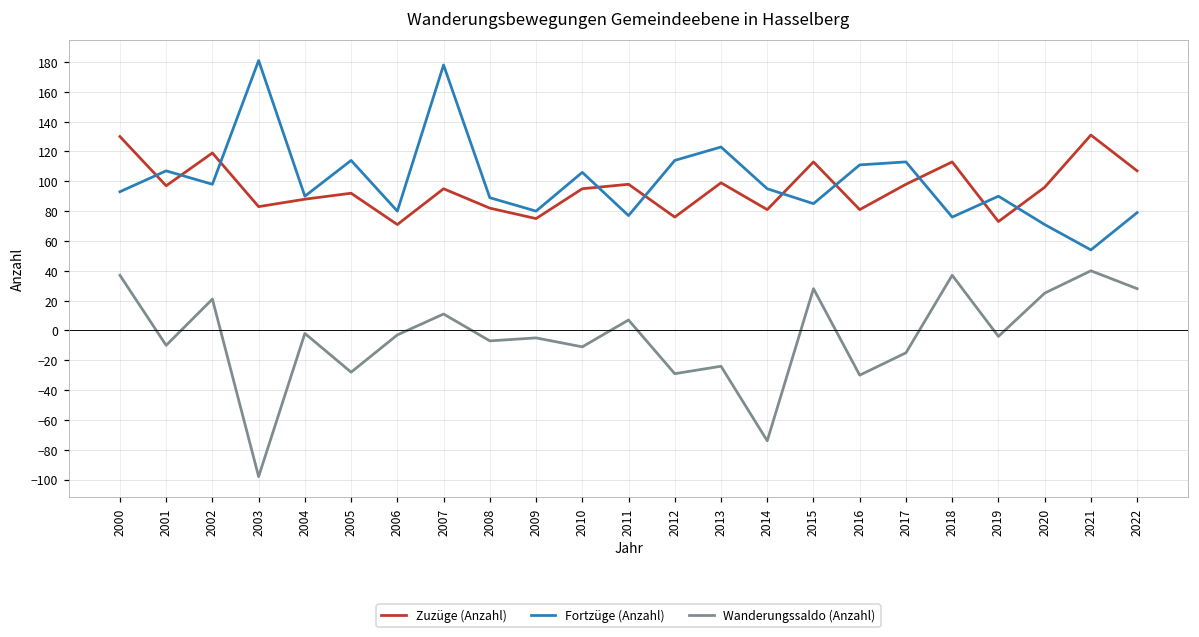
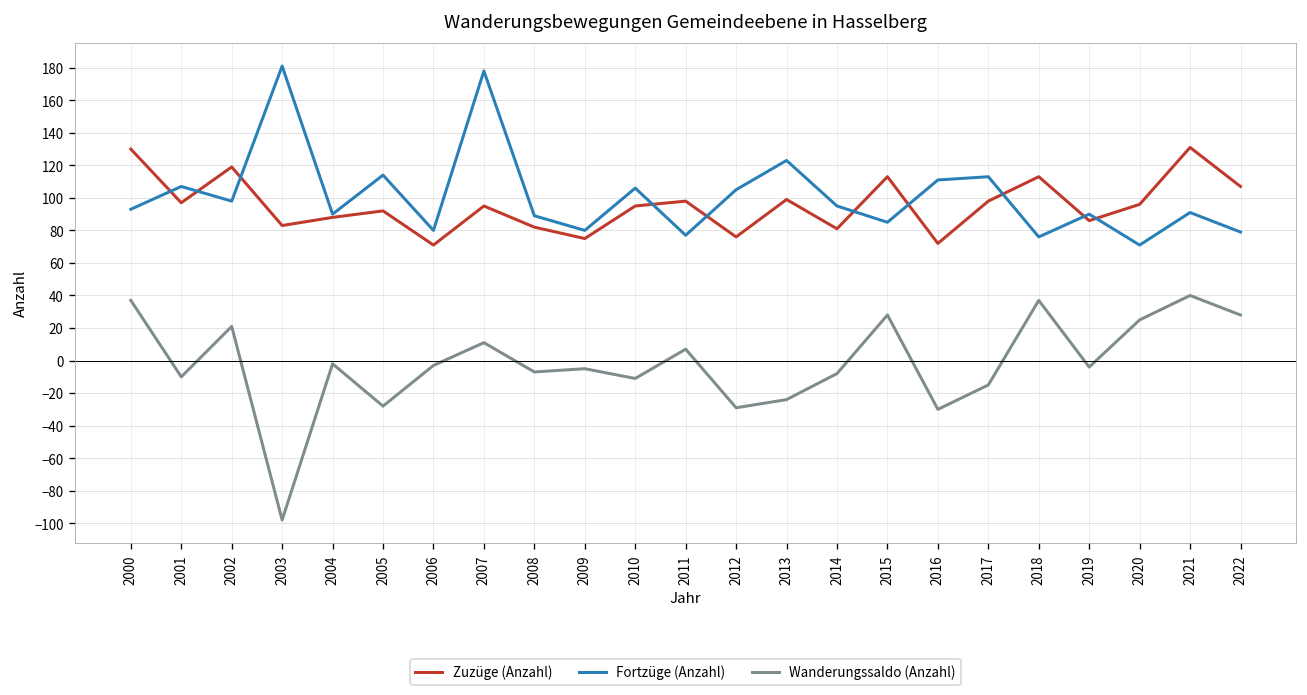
  {
    "Zuzüge (Anzahl)": {
      "2000": 130,
      "2001": 97,
      "2002": 119,
      "2003": 83,
      "2004": 88,
      "2005": 92,
      "2006": 71,
      "2007": 95,
      "2008": 82,
      "2009": 75,
      "2010": 95,
      "2011": 98,
      "2012": 76,
      "2013": 99,
      "2014": 81,
      "2015": 113,
-     "2016": 81,
+     "2016": 72,
      "2017": 98,
      "2018": 113,
-     "2019": 73,
+     "2019": 86,
      "2020": 96,
      "2021": 131,
      "2022": 107
    },
    "Fortzüge (Anzahl)": {
      "2000": 93,
      "2001": 107,
      "2002": 98,
      "2003": 181,
      "2004": 90,
      "2005": 114,
      "2006": 80,
      "2007": 178,
      "2008": 89,
      "2009": 80,
      "2010": 106,
      "2011": 77,
-     "2012": 114,
+     "2012": 105,
      "2013": 123,
      "2014": 95,
      "2015": 85,
      "2016": 111,
      "2017": 113,
      "2018": 76,
      "2019": 90,
      "2020": 71,
-     "2021": 54,
+     "2021": 91,
      "2022": 79
    },
    "Wanderungssaldo (Anzahl)": {
      "2000": 37,
      "2001": -10,
      "2002": 21,
      "2003": -98,
      "2004": -2,
      "2005": -28,
      "2006": -3,
      "2007": 11,
      "2008": -7,
      "2009": -5,
      "2010": -11,
      "2011": 7,
      "2012": -29,
      "2013": -24,
-     "2014": -74,
+     "2014": -8,
      "2015": 28,
      "2016": -30,
      "2017": -15,
      "2018": 37,
      "2019": -4,
      "2020": 25,
      "2021": 40,
      "2022": 28
    }
  }
